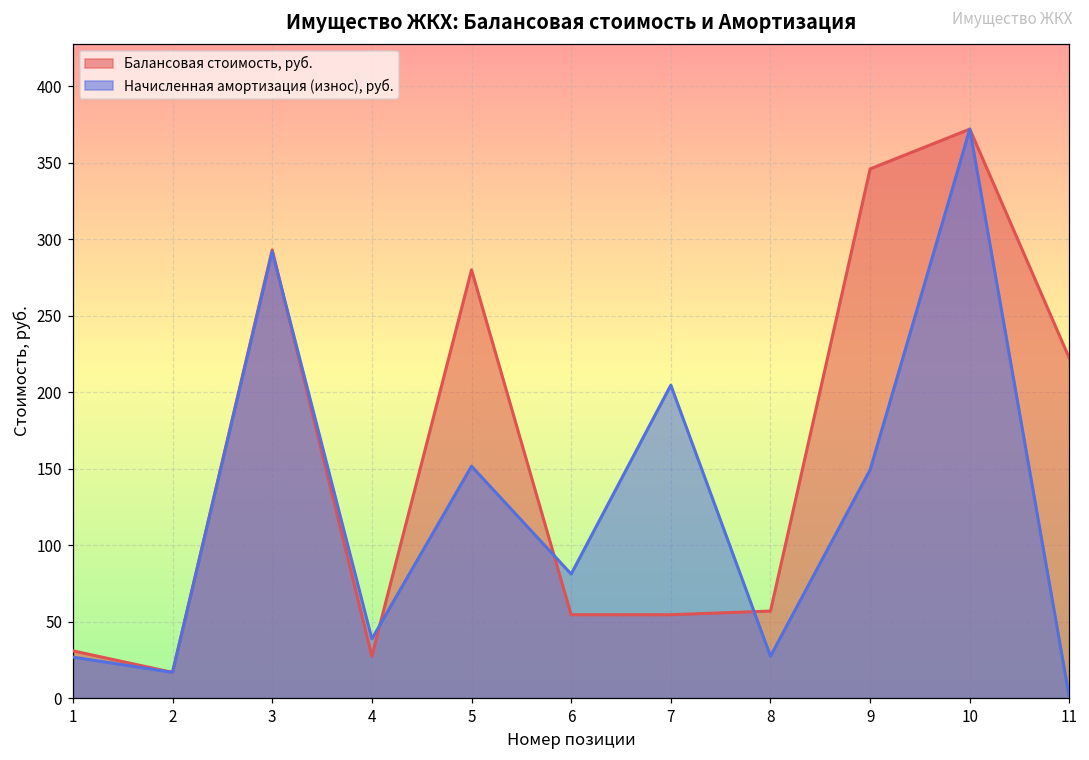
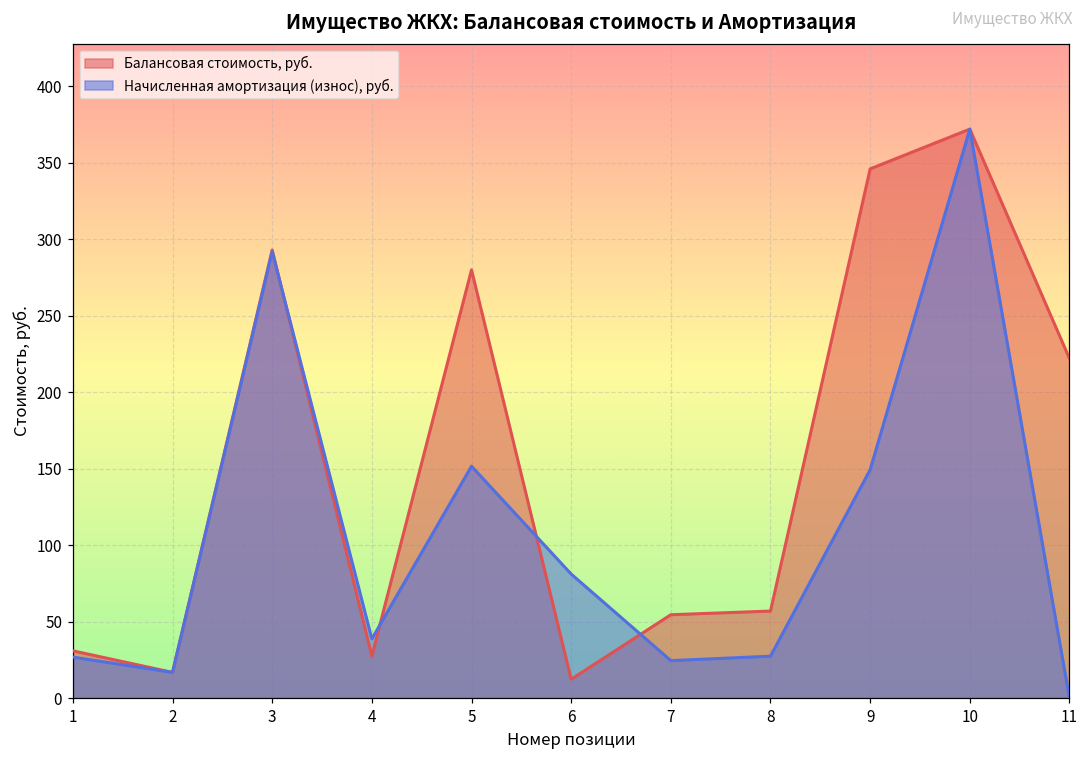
  {
    "Балансовая стоимость, руб.": {
      "1": 31,
      "4": 28,
      "5": 280,
-     "6": 55,
+     "6": 12,
      "7": 55,
      "8": 57,
      "9": 346,
      "11": 222
    },
    "Начисленная амортизация (износ), руб.": {
      "1": 27,
      "4": 39,
      "5": 152,
      "6": 81,
-     "7": 205,
+     "7": 25,
      "8": 27,
      "9": 149,
      "11": 0
    }
  }
